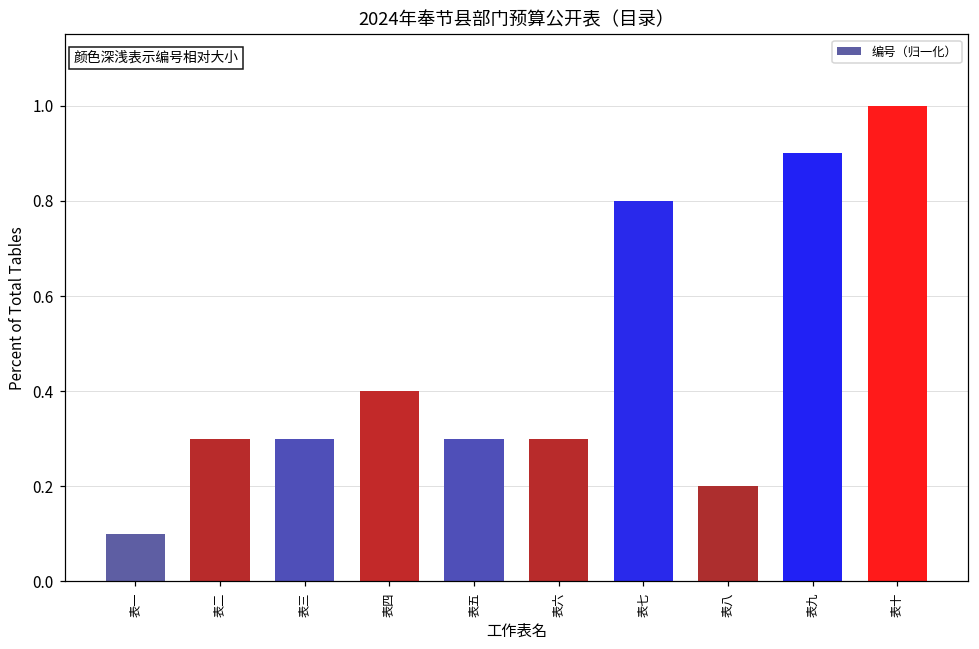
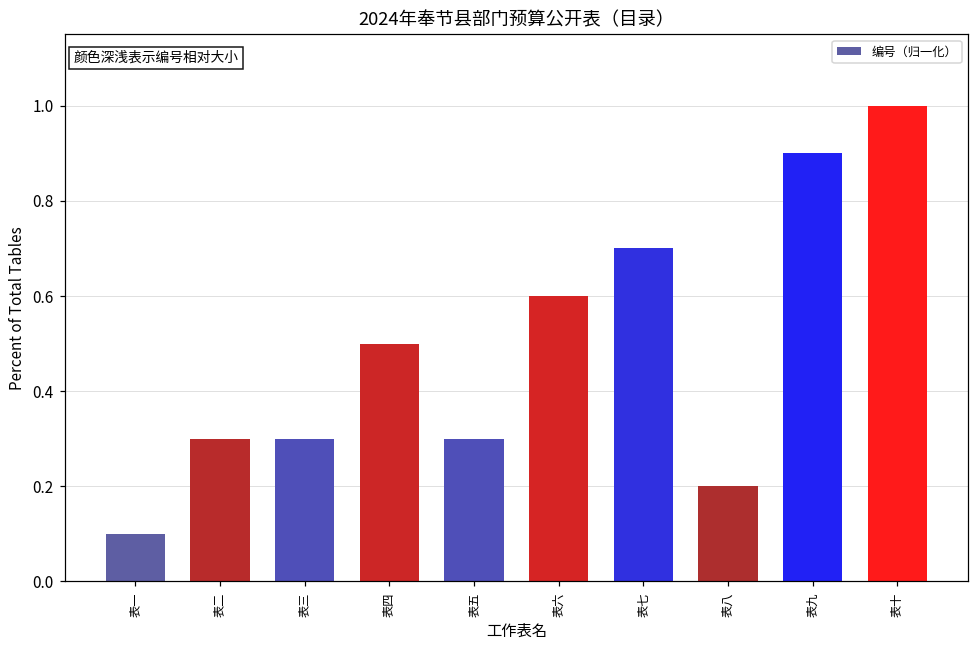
  {
    "表一": 0.10,
    "表二": 0.30,
    "表三": 0.30,
-   "表四": 0.40,
+   "表四": 0.50,
    "表五": 0.30,
-   "表六": 0.30,
-   "表七": 0.80,
+   "表六": 0.60,
+   "表七": 0.70,
    "表八": 0.20,
    "表九": 0.90,
    "表十": 1.00
  }
